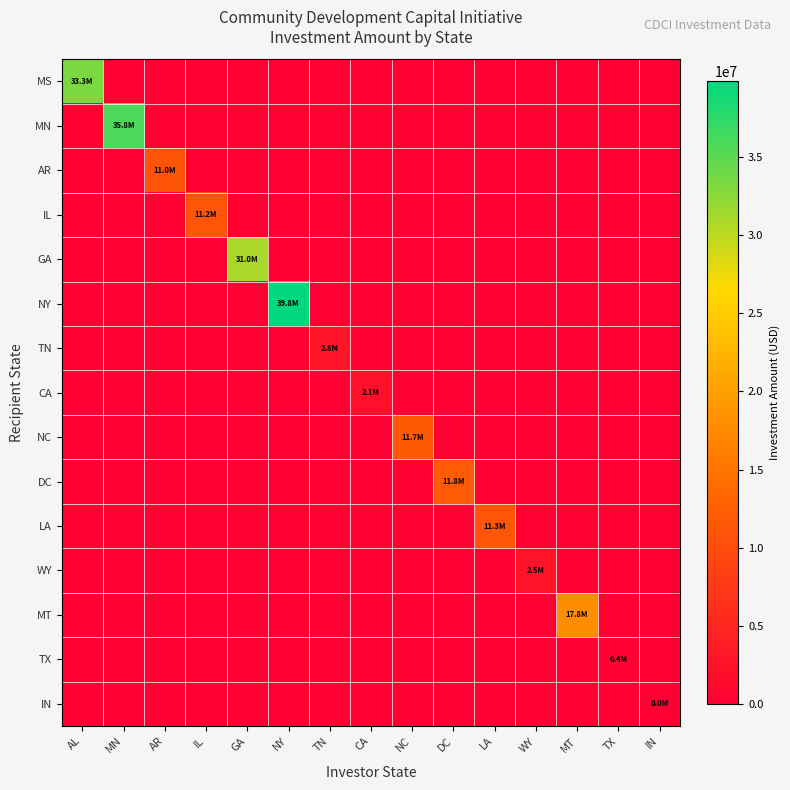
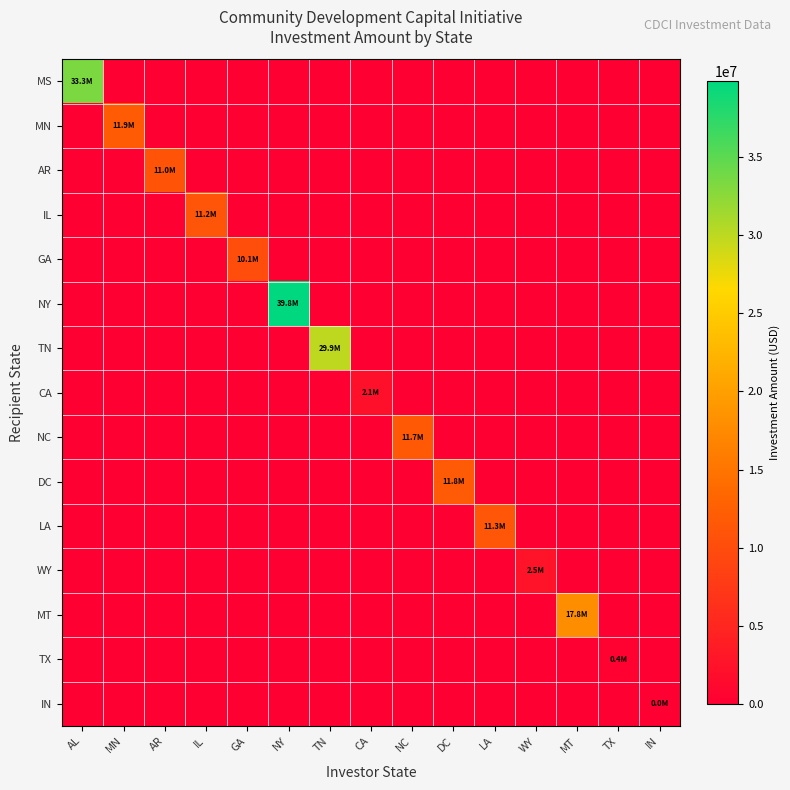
  {
    "MS": {
      "AL": "33.3M"
    },
    "MN": {
-     "MN": "35.8M"
+     "MN": "11.9M"
    },
    "AR": {
      "AR": "11.0M"
    },
    "IL": {
      "IL": "11.2M"
    },
    "GA": {
-     "GA": "31.0M"
+     "GA": "10.1M"
    },
    "NY": {
      "NY": "39.8M"
    },
    "TN": {
-     "TN": "2.8M"
+     "TN": "29.9M"
    },
    "CA": {
      "CA": "2.1M"
    },
    "NC": {
      "NC": "11.7M"
    },
    "DC": {
      "DC": "11.8M"
    },
    "LA": {
      "LA": "11.3M"
    },
    "WY": {
      "WY": "2.5M"
    },
    "MT": {
      "MT": "17.8M"
    },
    "TX": {
      "TX": "0.4M"
    },
    "IN": {
      "IN": "0.0M"
    }
  }
